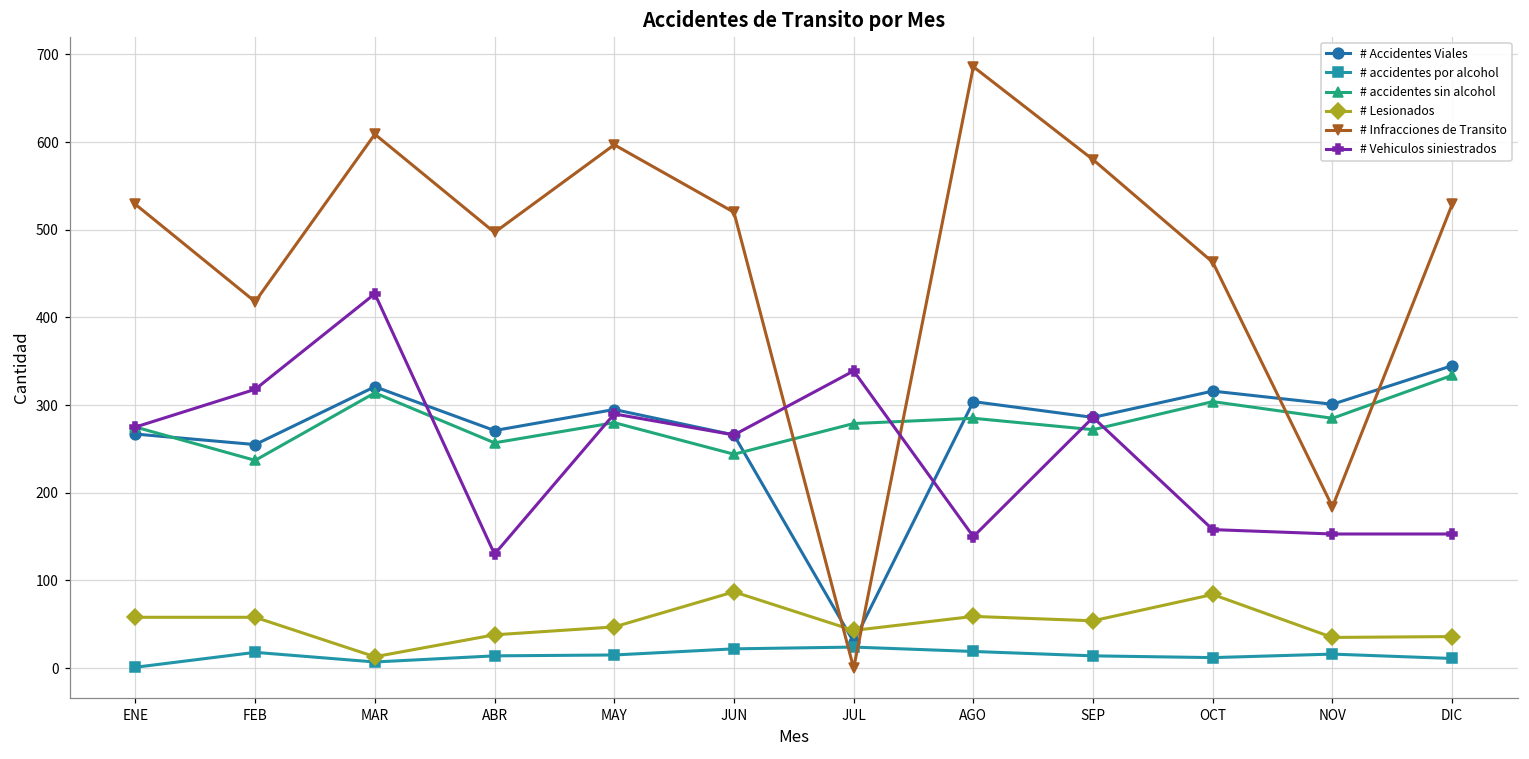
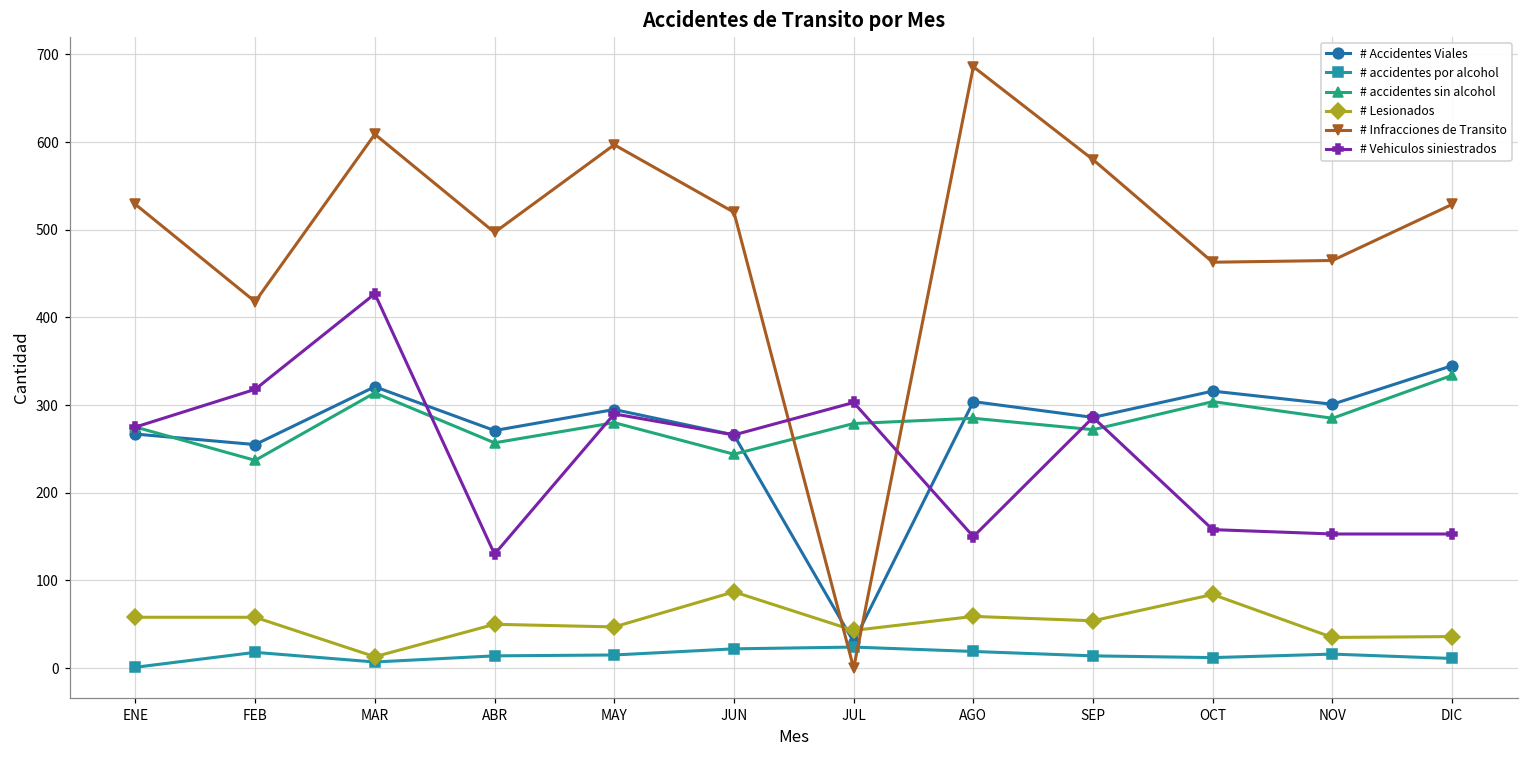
  {
    "# Lesionados": {
      "ENE": 60,
      "FEB": 60,
      "MAR": 10,
-     "ABR": 40,
+     "ABR": 50,
      "MAY": 50,
      "JUN": 90,
      "JUL": 40,
      "AGO": 60,
      "SEP": 50,
      "OCT": 80,
      "NOV": 40,
      "DIC": 40
    },
    "# Infracciones de Transito": {
      "ENE": 530,
      "FEB": 420,
      "MAR": 610,
      "ABR": 500,
      "MAY": 600,
      "JUN": 520,
      "JUL": 0,
      "AGO": 690,
      "SEP": 580,
      "OCT": 460,
-     "NOV": 180,
+     "NOV": 470,
      "DIC": 530
    },
    "# Vehiculos siniestrados": {
      "FEB": 320,
      "MAR": 430,
      "ABR": 130,
      "MAY": 290,
-     "JUL": 340,
+     "JUL": 300,
      "AGO": 150,
      "OCT": 160,
      "NOV": 150,
      "DIC": 150
    }
  }
